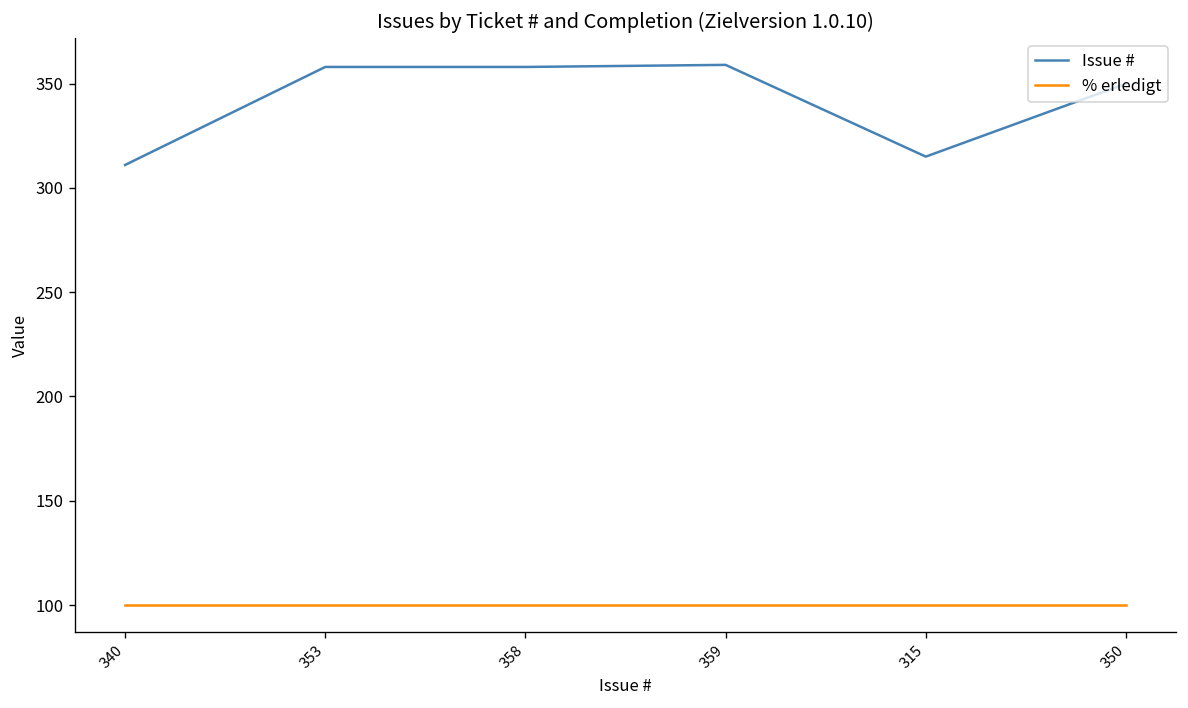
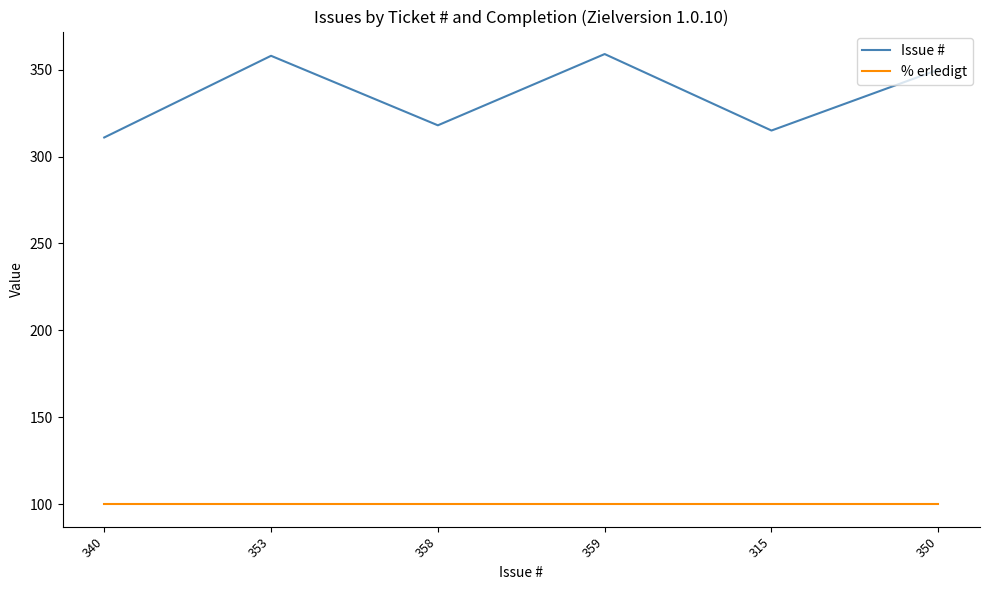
  {
    "Issue #": {
      "340": 311,
      "353": 358,
-     "358": 358,
+     "358": 318,
      "359": 359,
      "315": 315
    },
    "% erledigt": {
      "340": 100,
      "353": 100,
      "358": 100,
      "359": 100,
      "315": 100,
      "350": 100
    }
  }
